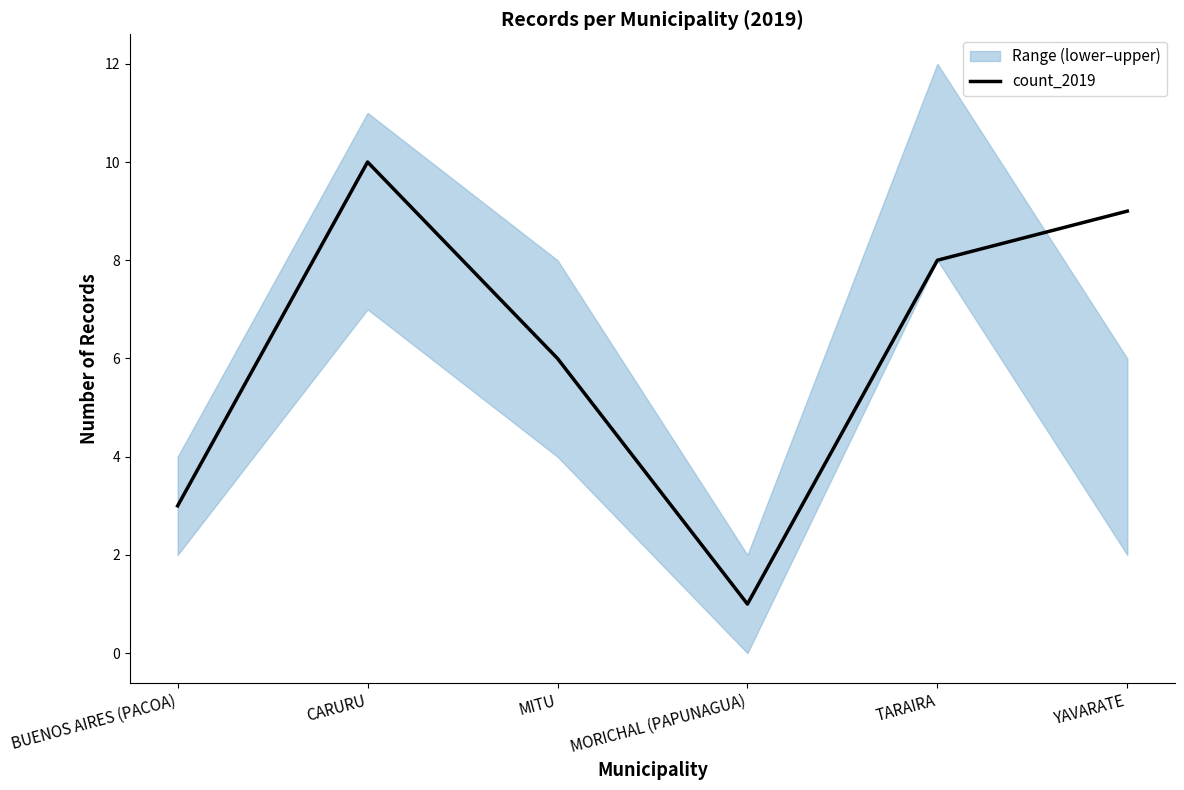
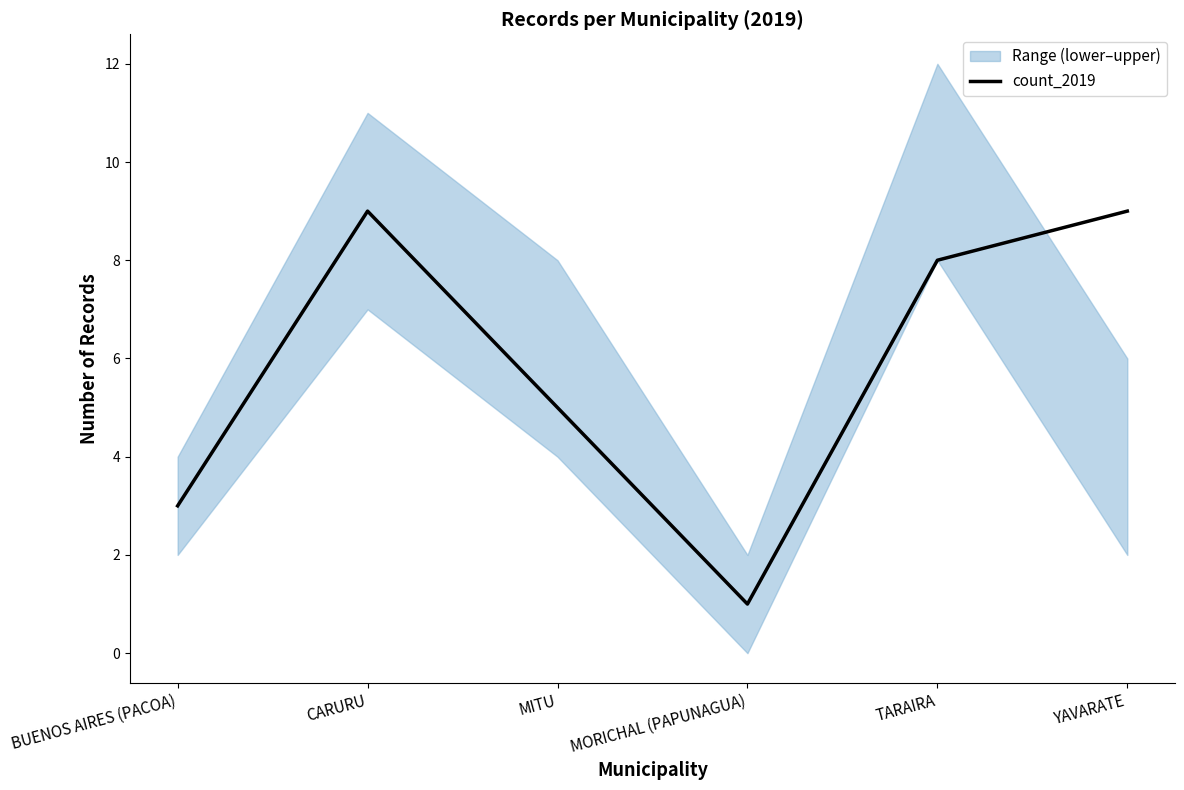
  {
    "count_2019": {
      "BUENOS AIRES (PACOA)": 3,
-     "CARURU": 10,
-     "MITU": 6,
+     "CARURU": 9,
+     "MITU": 5,
      "MORICHAL (PAPUNAGUA)": 1,
      "TARAIRA": 8,
      "YAVARATE": 9
    }
  }
